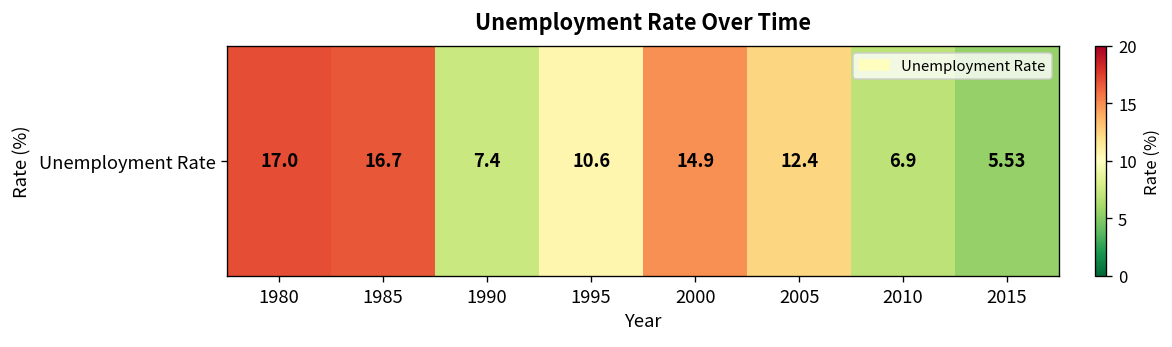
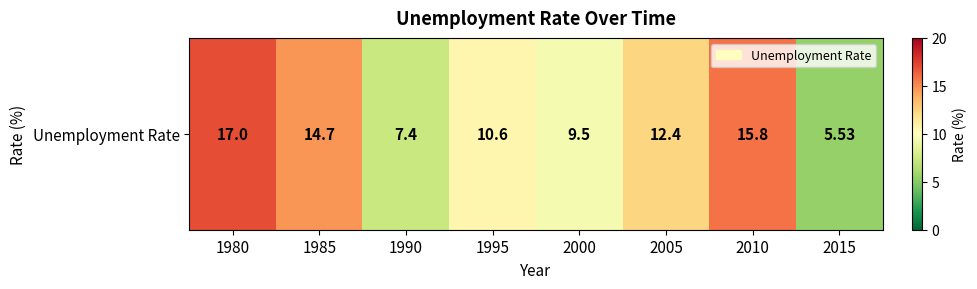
  {
    "Unemployment Rate": {
      "1980": 17.0,
-     "1985": 16.7,
+     "1985": 14.7,
      "1990": 7.4,
      "1995": 10.6,
-     "2000": 14.9,
+     "2000": 9.5,
      "2005": 12.4,
-     "2010": 6.9,
+     "2010": 15.8,
      "2015": 5.53
    }
  }
